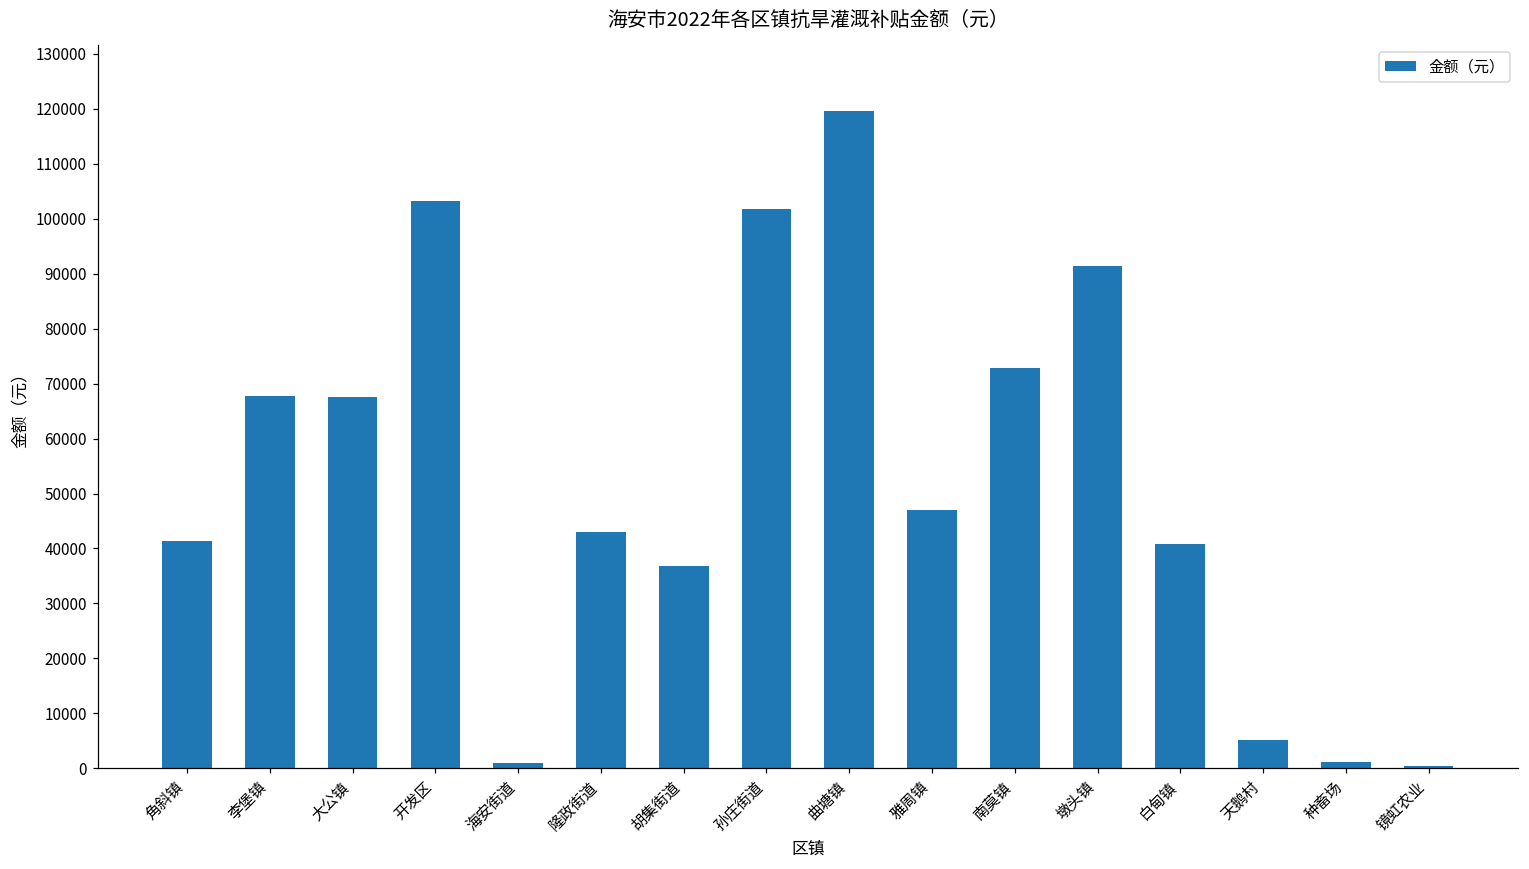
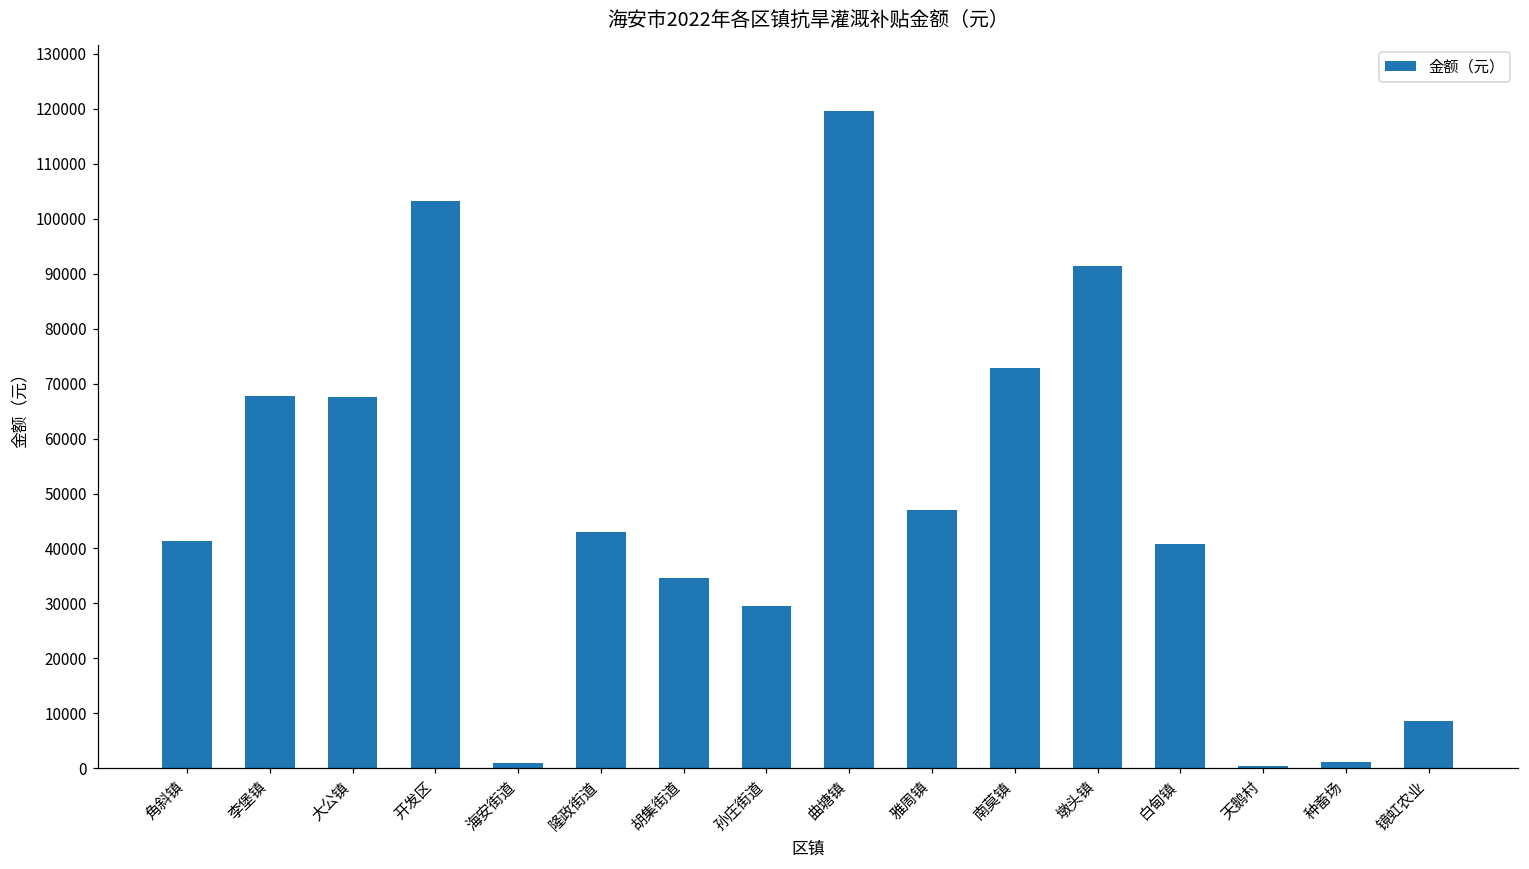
  {
    "角斜镇": 41000,
    "李堡镇": 68000,
    "大公镇": 68000,
    "开发区": 103000,
    "海安街道": 1000,
    "隆政街道": 43000,
-   "胡集街道": 37000,
-   "孙庄街道": 102000,
+   "胡集街道": 35000,
+   "孙庄街道": 30000,
    "曲塘镇": 120000,
    "雅周镇": 47000,
    "南莫镇": 73000,
    "墩头镇": 91000,
    "白甸镇": 41000,
-   "天鹅村": 5000,
+   "天鹅村": 0,
    "种畜场": 1000,
-   "镜虹农业": 0
+   "镜虹农业": 9000
  }
